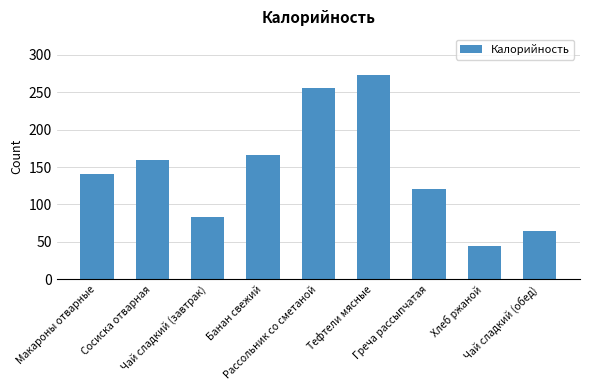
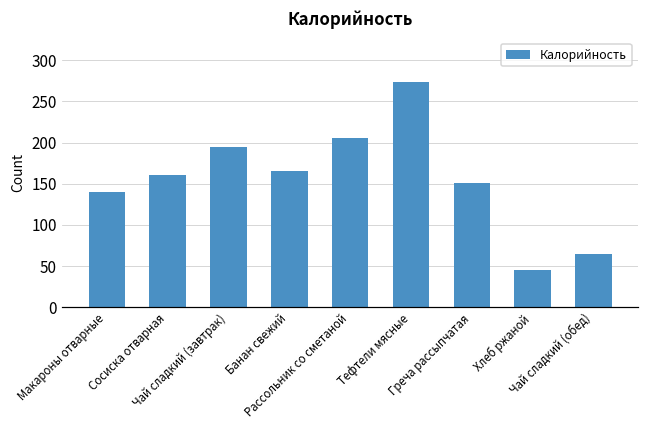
  {
    "Макароны отварные": 140,
    "Сосиска отварная": 160,
-   "Чай сладкий (завтрак)": 80,
+   "Чай сладкий (завтрак)": 190,
    "Банан свежий": 170,
-   "Рассольник со сметаной": 260,
+   "Рассольник со сметаной": 210,
    "Тефтели мясные": 270,
-   "Греча рассыпчатая": 120,
+   "Греча рассыпчатая": 150,
    "Хлеб ржаной": 50,
    "Чай сладкий (обед)": 70
  }
